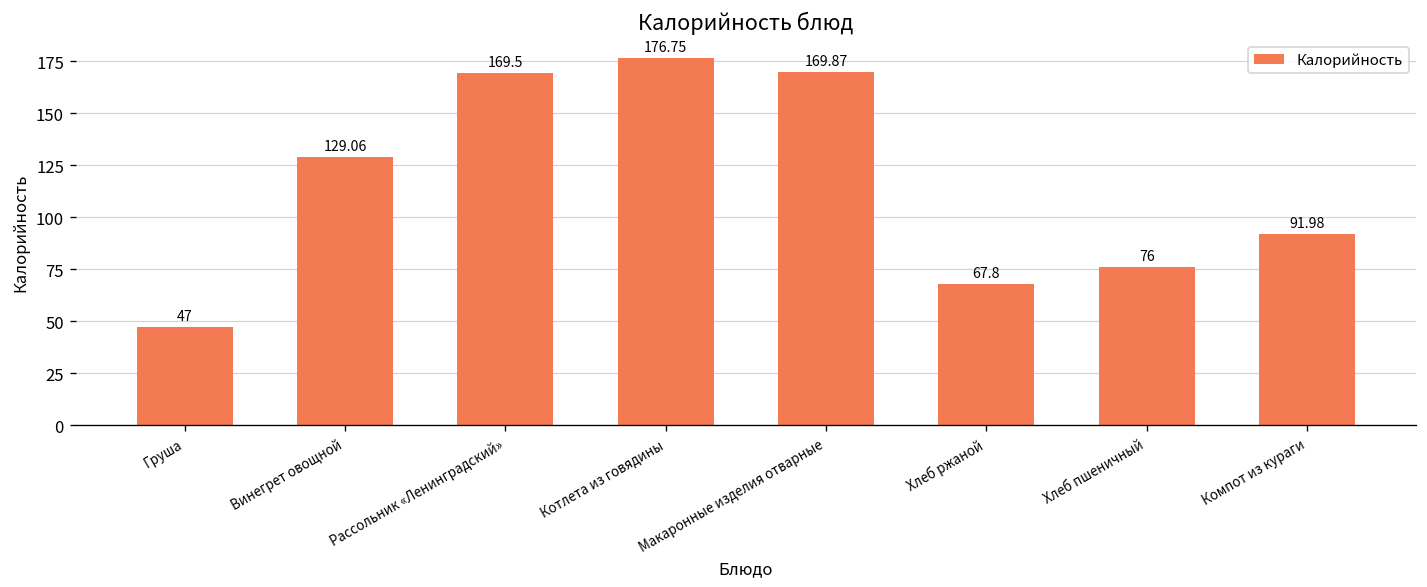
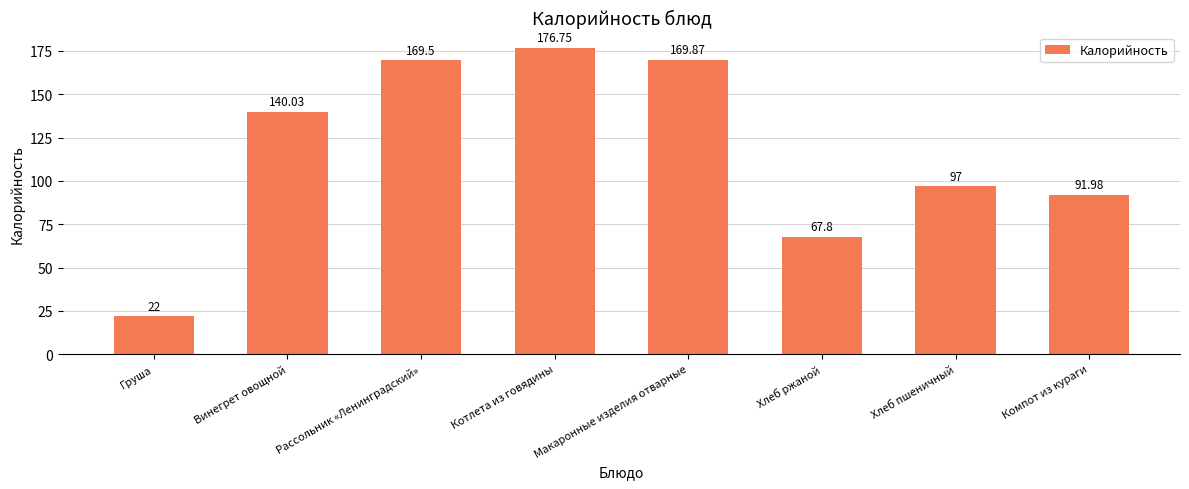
  {
-   "Груша": 47,
-   "Винегрет овощной": 129.06,
+   "Груша": 22,
+   "Винегрет овощной": 140.03,
    "Рассольник «Ленинградский»": 169.5,
    "Котлета из говядины": 176.75,
    "Макаронные изделия отварные": 169.87,
    "Хлеб ржаной": 67.8,
-   "Хлеб пшеничный": 76,
+   "Хлеб пшеничный": 97,
    "Компот из кураги": 91.98
  }
